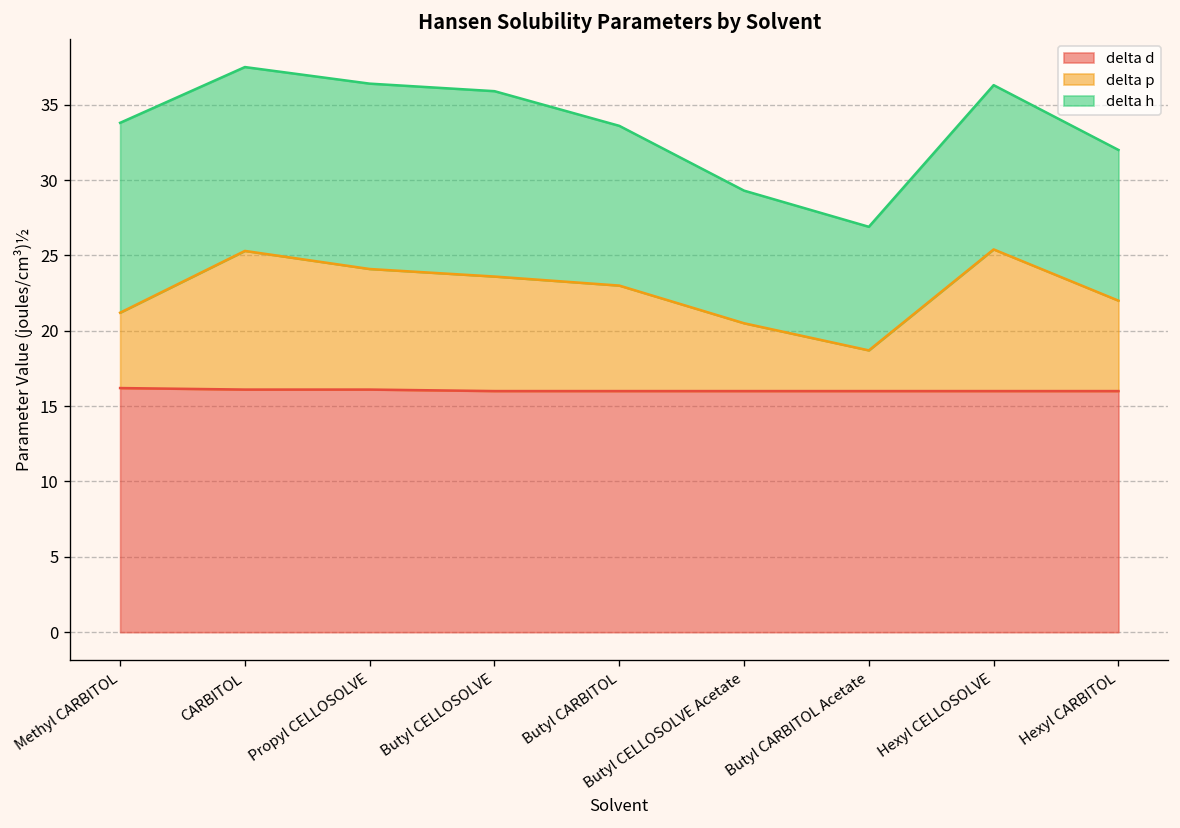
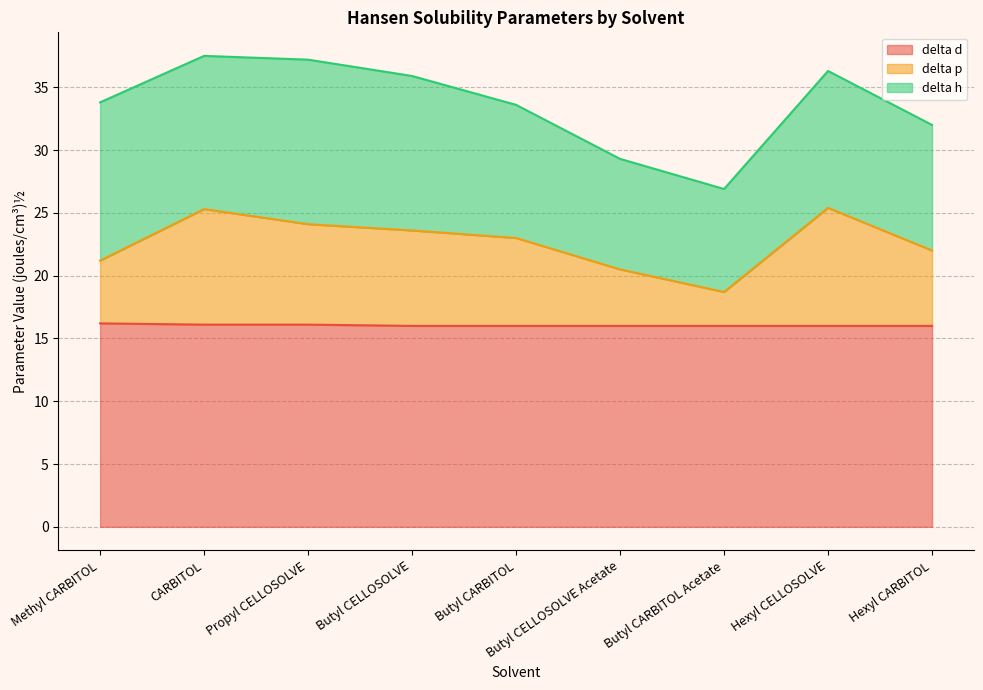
  {
    "delta d": {
      "Methyl CARBITOL": 16.2,
      "CARBITOL": 16.1,
      "Propyl CELLOSOLVE": 16.1,
      "Butyl CELLOSOLVE": 16.0,
      "Butyl CARBITOL": 16.0,
      "Butyl CELLOSOLVE Acetate": 16.0,
      "Butyl CARBITOL Acetate": 16.0,
      "Hexyl CELLOSOLVE": 16.0,
      "Hexyl CARBITOL": 16.0
    },
    "delta p": {
      "Methyl CARBITOL": 5.0,
      "CARBITOL": 9.2,
      "Propyl CELLOSOLVE": 8.0,
      "Butyl CELLOSOLVE": 7.6,
      "Butyl CARBITOL": 7.0,
      "Butyl CELLOSOLVE Acetate": 4.5,
      "Butyl CARBITOL Acetate": 2.7,
      "Hexyl CELLOSOLVE": 9.4,
      "Hexyl CARBITOL": 6.0
    },
    "delta h": {
      "Methyl CARBITOL": 12.6,
      "CARBITOL": 12.2,
-     "Propyl CELLOSOLVE": 12.3,
+     "Propyl CELLOSOLVE": 13.1,
      "Butyl CELLOSOLVE": 12.3,
      "Butyl CARBITOL": 10.6,
      "Butyl CELLOSOLVE Acetate": 8.8,
      "Butyl CARBITOL Acetate": 8.2,
      "Hexyl CELLOSOLVE": 10.9,
      "Hexyl CARBITOL": 10.0
    }
  }
